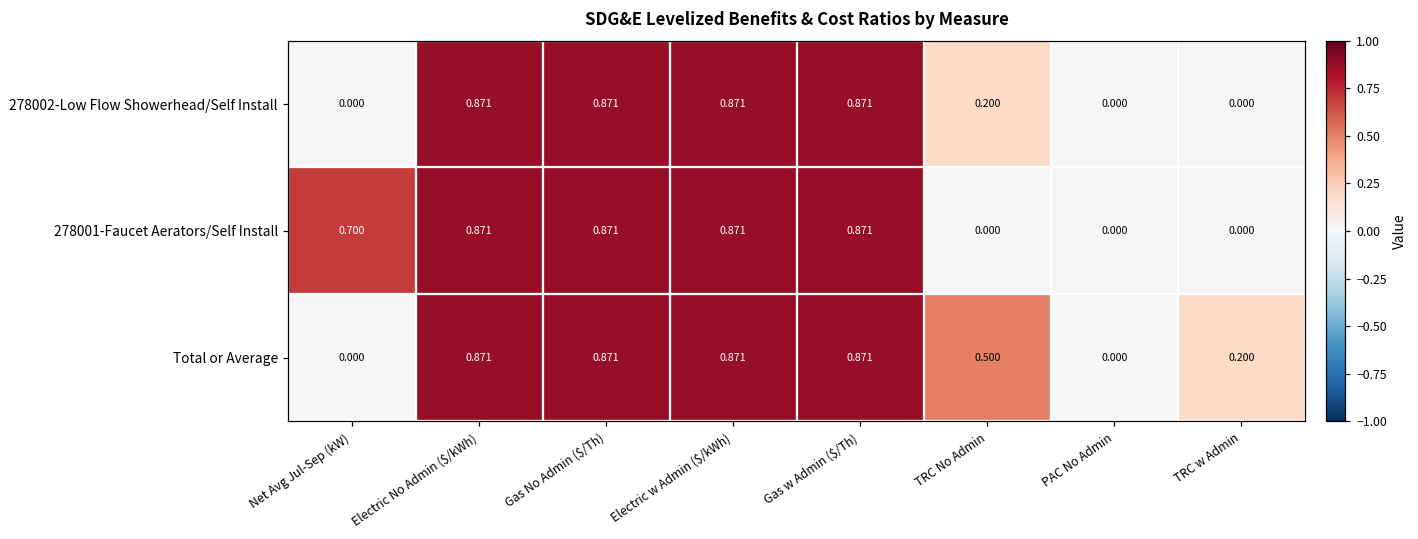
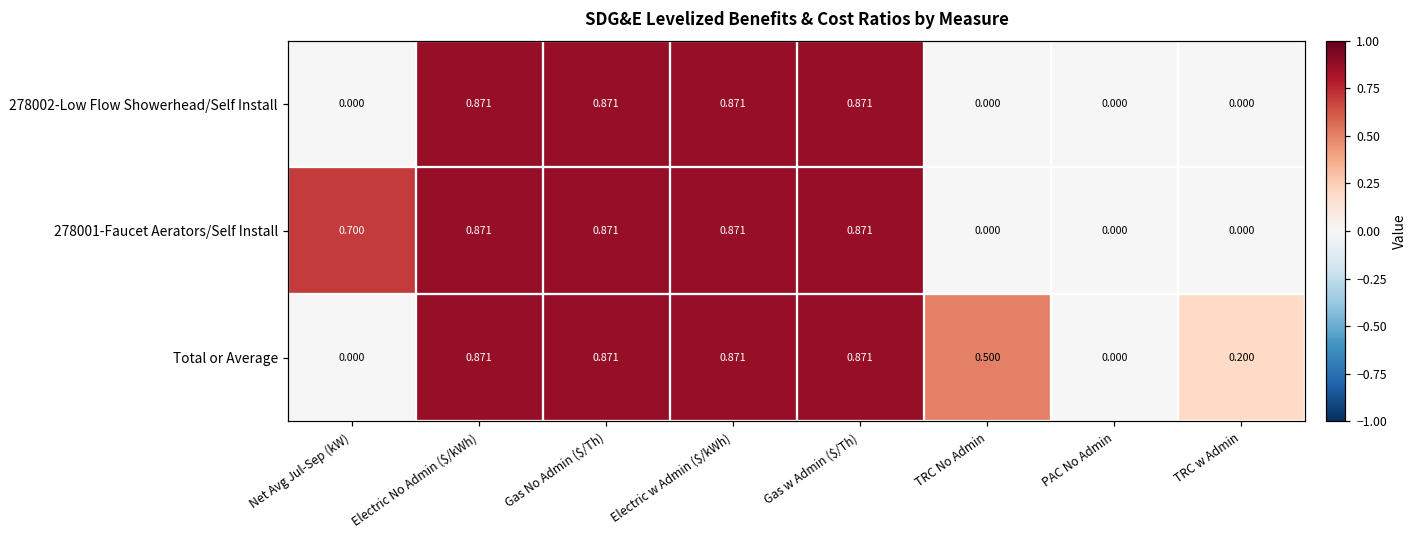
  {
    "278002-Low Flow Showerhead/Self Install": {
      "Net Avg Jul-Sep (kW)": 0.000,
      "Electric No Admin ($/kWh)": 0.871,
      "Gas No Admin ($/Th)": 0.871,
      "Electric w Admin ($/kWh)": 0.871,
      "Gas w Admin ($/Th)": 0.871,
-     "TRC No Admin": 0.200,
+     "TRC No Admin": 0.000,
      "PAC No Admin": 0.000,
      "TRC w Admin": 0.000
    },
    "278001-Faucet Aerators/Self Install": {
      "Net Avg Jul-Sep (kW)": 0.700,
      "Electric No Admin ($/kWh)": 0.871,
      "Gas No Admin ($/Th)": 0.871,
      "Electric w Admin ($/kWh)": 0.871,
      "Gas w Admin ($/Th)": 0.871,
      "TRC No Admin": 0.000,
      "PAC No Admin": 0.000,
      "TRC w Admin": 0.000
    },
    "Total or Average": {
      "Net Avg Jul-Sep (kW)": 0.000,
      "Electric No Admin ($/kWh)": 0.871,
      "Gas No Admin ($/Th)": 0.871,
      "Electric w Admin ($/kWh)": 0.871,
      "Gas w Admin ($/Th)": 0.871,
      "TRC No Admin": 0.500,
      "PAC No Admin": 0.000,
      "TRC w Admin": 0.200
    }
  }
